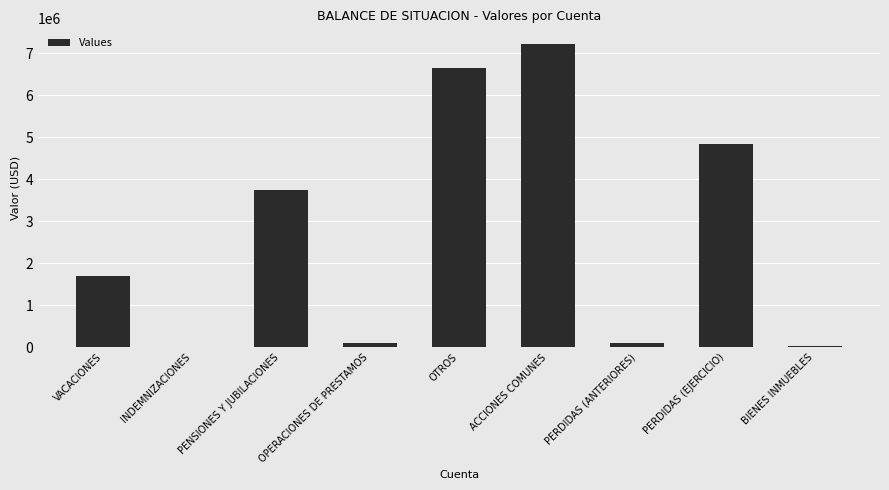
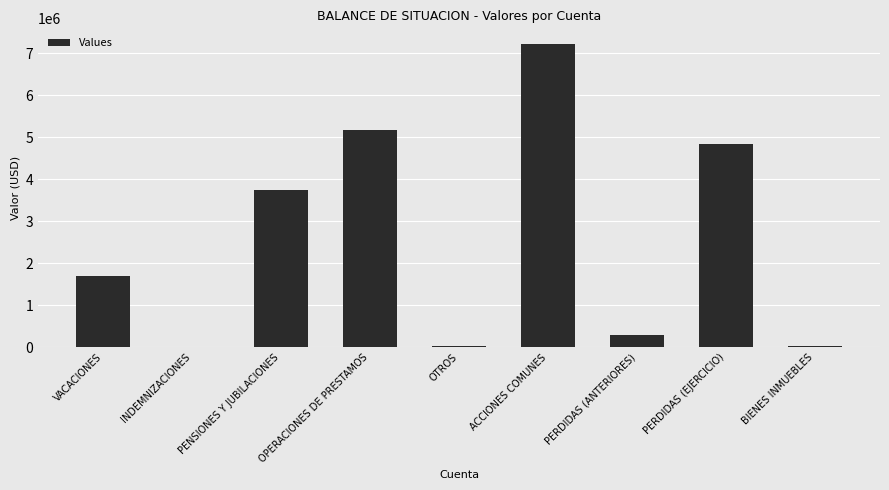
  {
    "VACACIONES": 1700000,
    "PENSIONES Y JUBILACIONES": 3800000,
-   "OPERACIONES DE PRESTAMOS": 100000,
-   "OTROS": 6600000,
+   "OPERACIONES DE PRESTAMOS": 5200000,
+   "OTROS": 0,
    "ACCIONES COMUNES": 7200000,
-   "PERDIDAS (ANTERIORES)": 100000,
+   "PERDIDAS (ANTERIORES)": 300000,
    "PERDIDAS (EJERCICIO)": 4800000
  }
